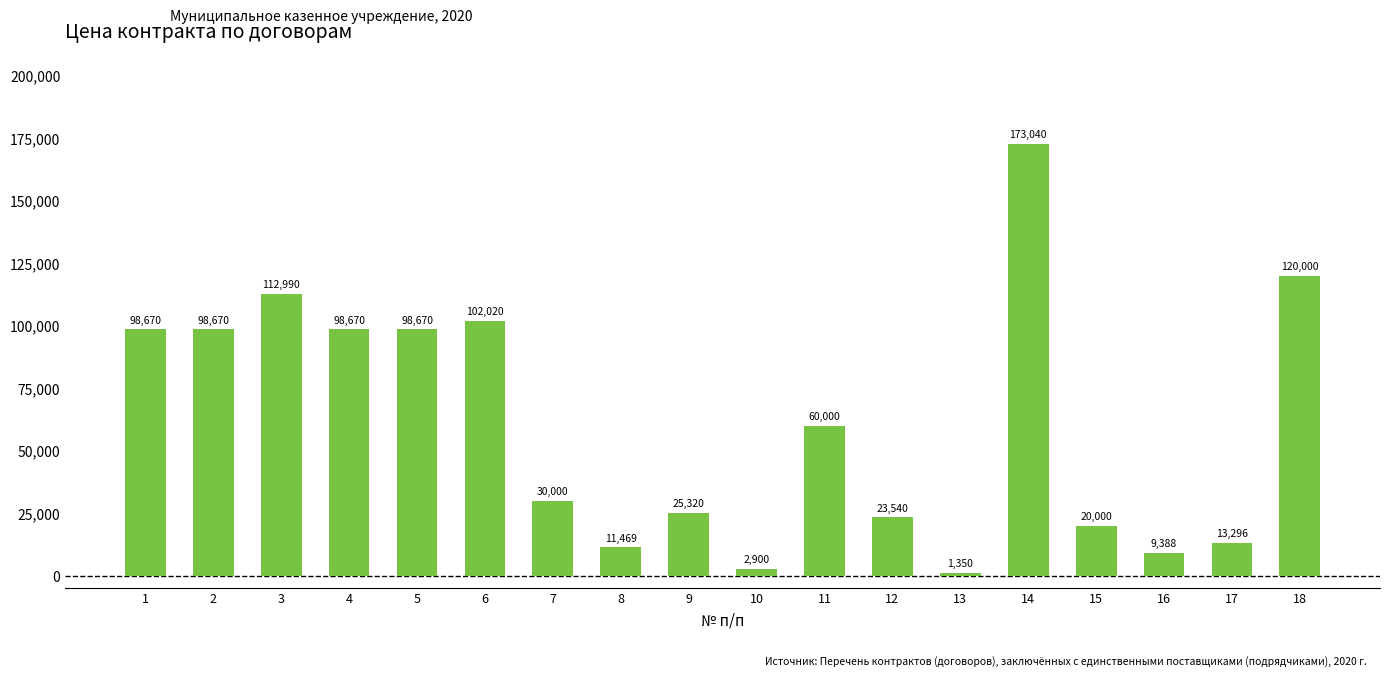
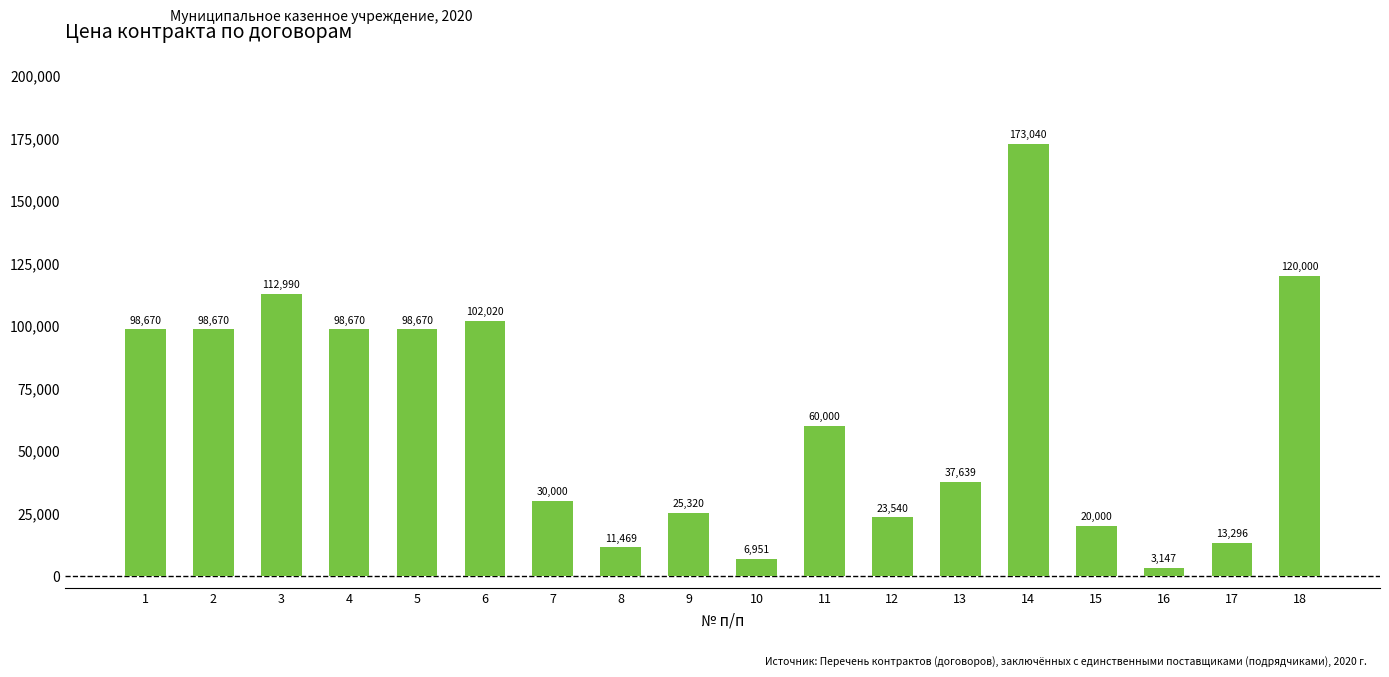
  {
    "1": "98,670",
    "2": "98,670",
    "3": "112,990",
    "4": "98,670",
    "5": "98,670",
    "6": "102,020",
    "7": "30,000",
    "8": "11,469",
    "9": "25,320",
-   "10": "2,900",
+   "10": "6,951",
    "11": "60,000",
    "12": "23,540",
-   "13": "1,350",
+   "13": "37,639",
    "14": "173,040",
    "15": "20,000",
-   "16": "9,388",
+   "16": "3,147",
    "17": "13,296",
    "18": "120,000"
  }
